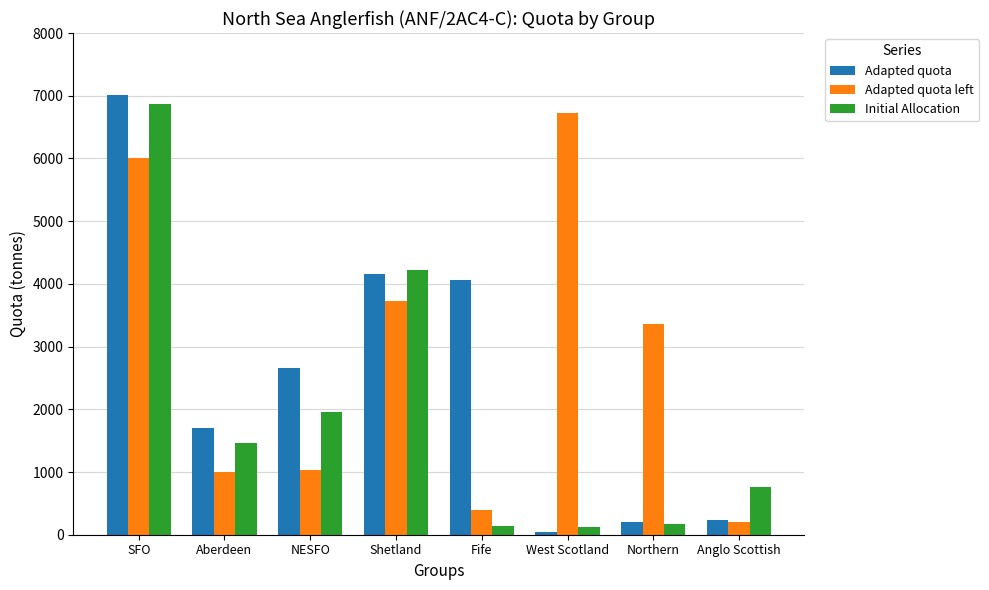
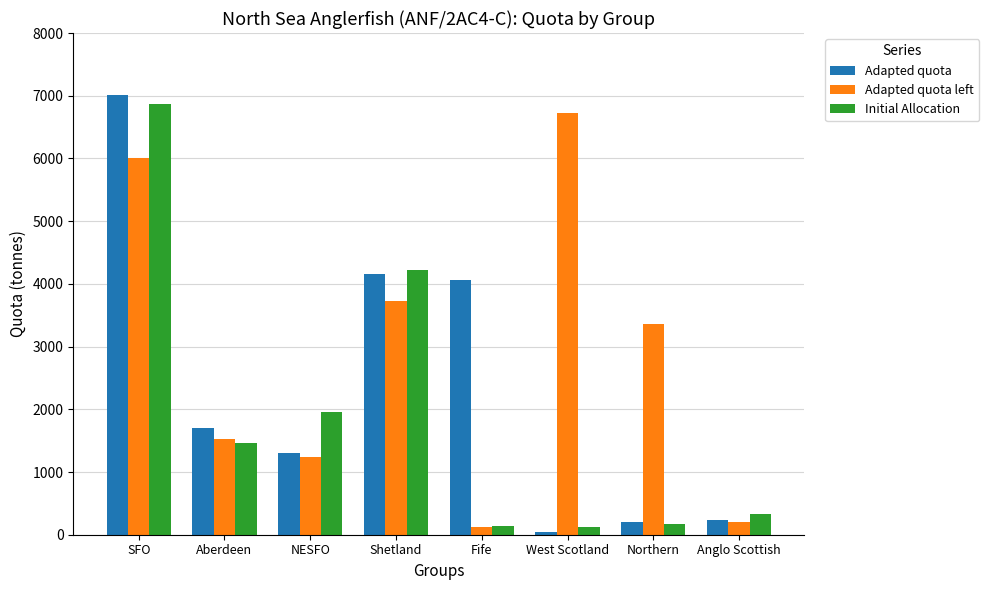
  {
    "Adapted quota": {
      "SFO": 7000,
      "Aberdeen": 1700,
-     "NESFO": 2700,
+     "NESFO": 1300,
      "Shetland": 4200,
      "Fife": 4100,
      "West Scotland": 0,
      "Northern": 200,
      "Anglo Scottish": 200
    },
    "Adapted quota left": {
      "SFO": 6000,
-     "Aberdeen": 1000,
-     "NESFO": 1000,
+     "Aberdeen": 1500,
+     "NESFO": 1200,
      "Shetland": 3700,
-     "Fife": 400,
+     "Fife": 100,
      "West Scotland": 6700,
      "Northern": 3400,
      "Anglo Scottish": 200
    },
    "Initial Allocation": {
      "SFO": 6900,
      "Aberdeen": 1500,
      "NESFO": 2000,
      "Shetland": 4200,
      "Fife": 100,
      "West Scotland": 100,
      "Northern": 200,
-     "Anglo Scottish": 800
+     "Anglo Scottish": 300
    }
  }
